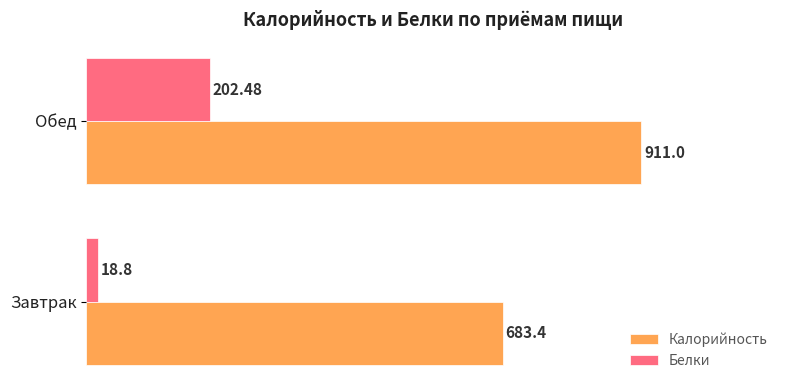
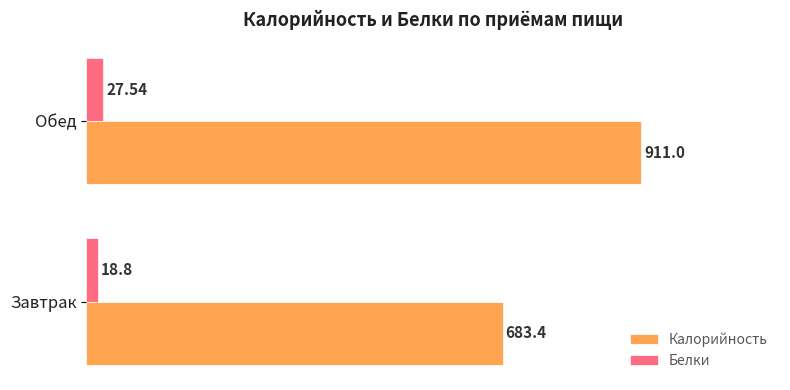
  {
    "Калорийность": {
      "Обед": 911.0,
      "Завтрак": 683.4
    },
    "Белки": {
-     "Обед": 202.48,
+     "Обед": 27.54,
      "Завтрак": 18.8
    }
  }
